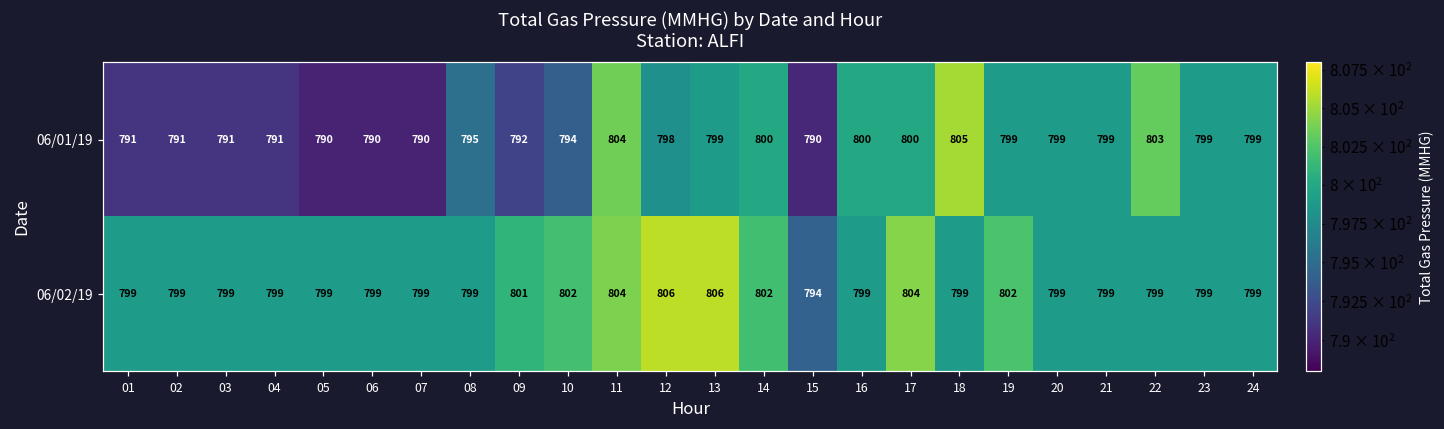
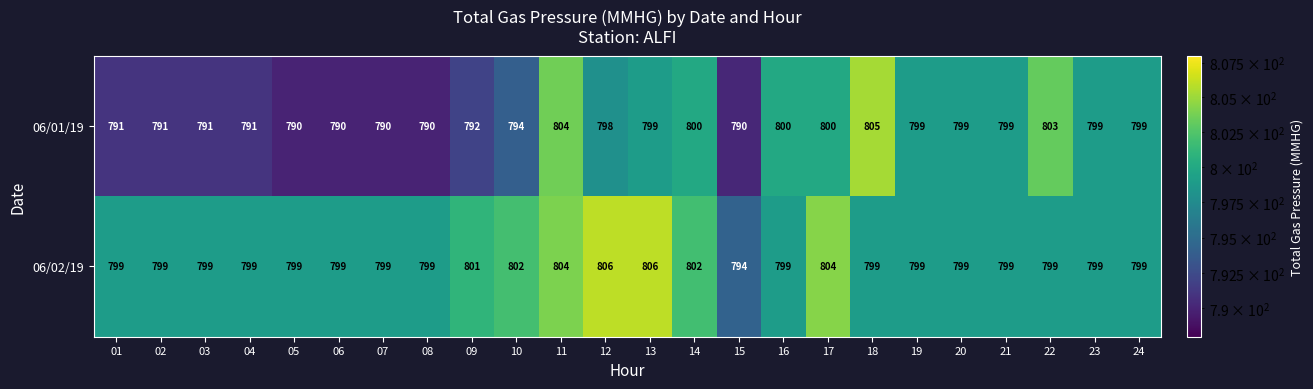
  {
    "06/01/19": {
      "01": 791,
      "02": 791,
      "03": 791,
      "04": 791,
      "05": 790,
      "06": 790,
      "07": 790,
-     "08": 795,
+     "08": 790,
      "09": 792,
      "10": 794,
      "11": 804,
      "12": 798,
      "13": 799,
      "14": 800,
      "15": 790,
      "16": 800,
      "17": 800,
      "18": 805,
      "19": 799,
      "20": 799,
      "21": 799,
      "22": 803,
      "23": 799,
      "24": 799
    },
    "06/02/19": {
      "01": 799,
      "02": 799,
      "03": 799,
      "04": 799,
      "05": 799,
      "06": 799,
      "07": 799,
      "08": 799,
      "09": 801,
      "10": 802,
      "11": 804,
      "12": 806,
      "13": 806,
      "14": 802,
      "15": 794,
      "16": 799,
      "17": 804,
      "18": 799,
-     "19": 802,
+     "19": 799,
      "20": 799,
      "21": 799,
      "22": 799,
      "23": 799,
      "24": 799
    }
  }
